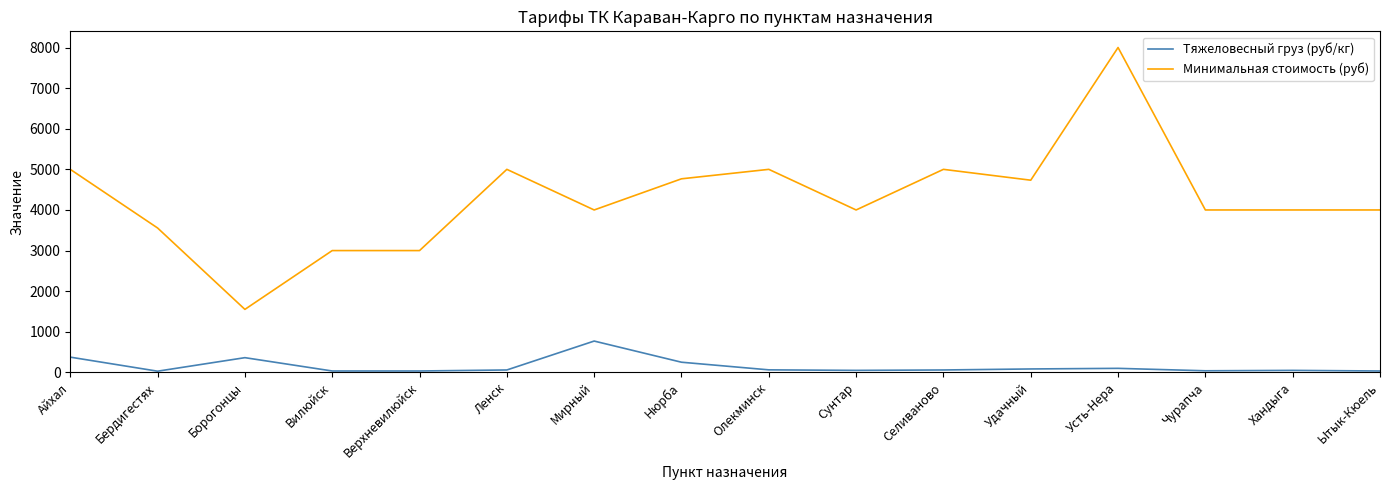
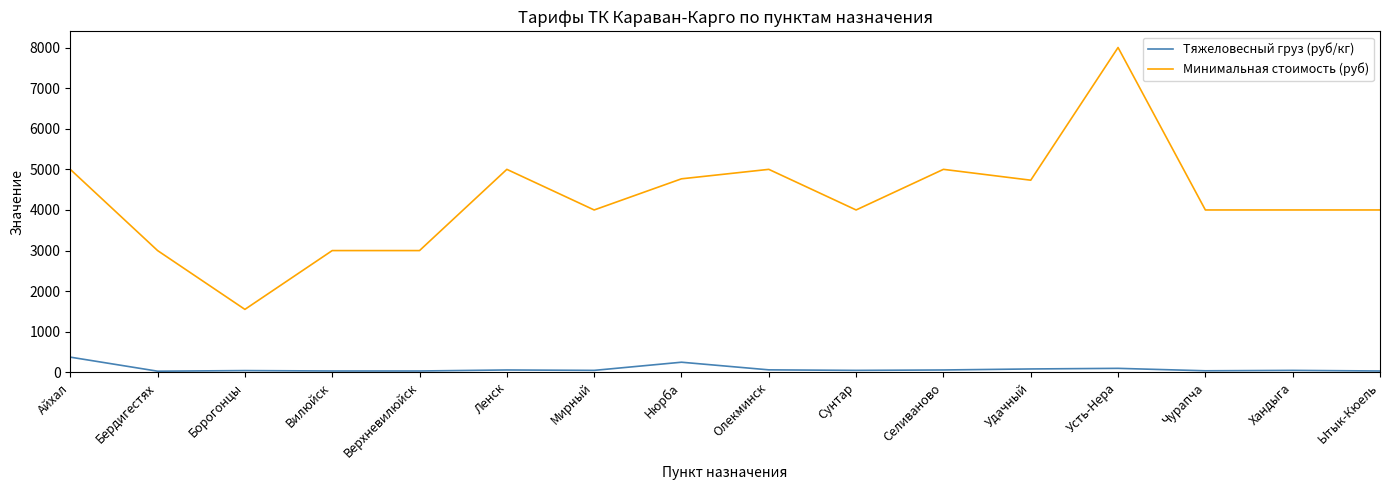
  {
    "Тяжеловесный груз (руб/кг)": {
      "Айхал": 400,
      "Бердигестях": 0,
-     "Борогонцы": 400,
+     "Борогонцы": 0,
      "Вилюйск": 0,
      "Верхневилюйск": 0,
      "Ленск": 100,
-     "Мирный": 800,
+     "Мирный": 100,
      "Нюрба": 300,
      "Олекминск": 100,
      "Сунтар": 100,
      "Селиваново": 100,
      "Удачный": 100,
      "Усть-Нера": 100,
      "Чурапча": 0,
      "Хандыга": 100,
      "Ытык-Кюель": 0
    },
    "Минимальная стоимость (руб)": {
      "Айхал": 5000,
-     "Бердигестях": 3600,
+     "Бердигестях": 3000,
      "Борогонцы": 1600,
      "Вилюйск": 3000,
      "Верхневилюйск": 3000,
      "Ленск": 5000,
      "Мирный": 4000,
      "Нюрба": 4800,
      "Олекминск": 5000,
      "Сунтар": 4000,
      "Селиваново": 5000,
      "Удачный": 4700,
      "Усть-Нера": 8000,
      "Чурапча": 4000,
      "Хандыга": 4000,
      "Ытык-Кюель": 4000
    }
  }
